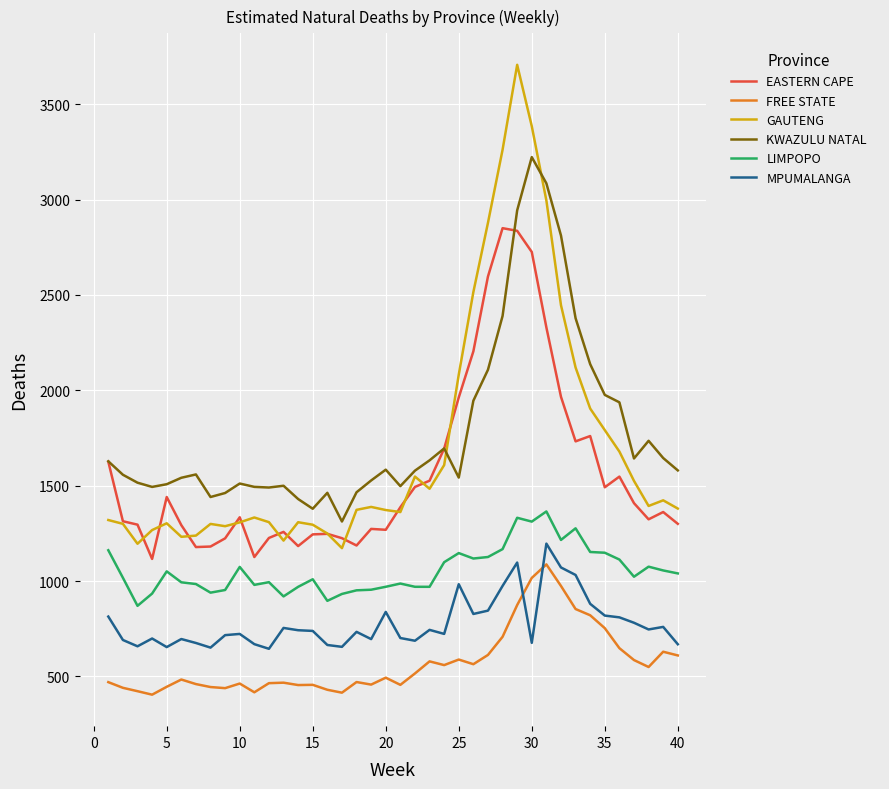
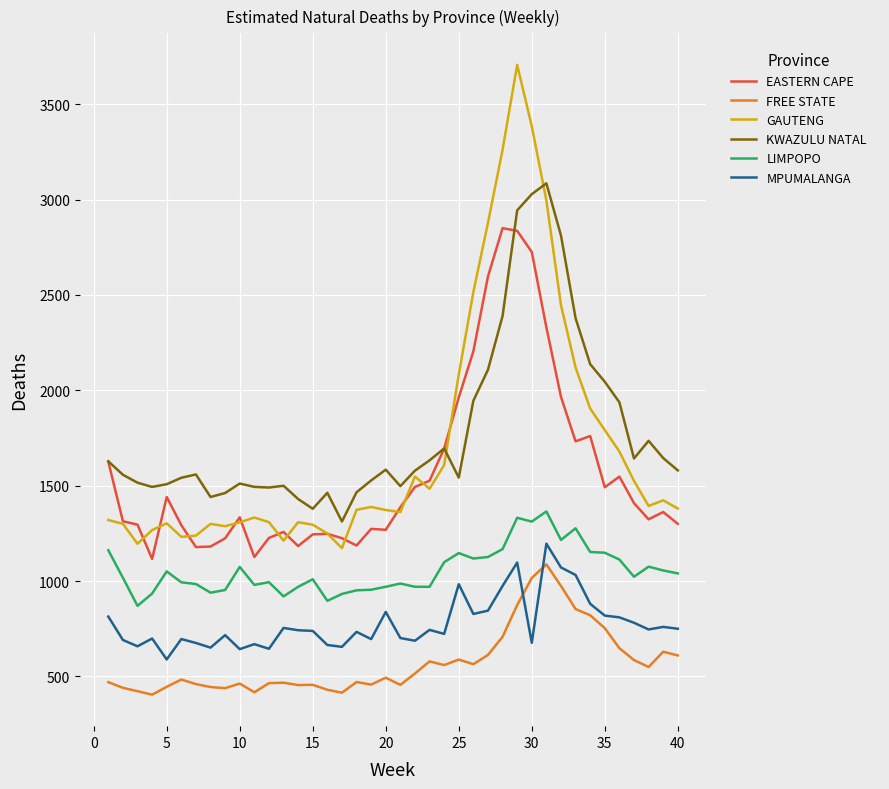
  {
    "KWAZULU NATAL": {
      "5": 1510,
      "10": 1510,
      "15": 1380,
      "20": 1580,
      "25": 1540,
-     "30": 3220,
-     "35": 1980,
+     "30": 3030,
+     "35": 2040,
      "40": 1580
    },
    "LIMPOPO": {
      "5": 1050,
      "10": 1070,
      "15": 1010,
      "20": 970,
      "25": 1150,
      "30": 1310,
      "35": 1150,
      "40": 1040
    },
    "MPUMALANGA": {
-     "5": 650,
-     "10": 720,
+     "5": 590,
+     "10": 640,
      "15": 740,
      "20": 840,
      "25": 980,
      "30": 680,
      "35": 820,
-     "40": 670
+     "40": 750
    }
  }
